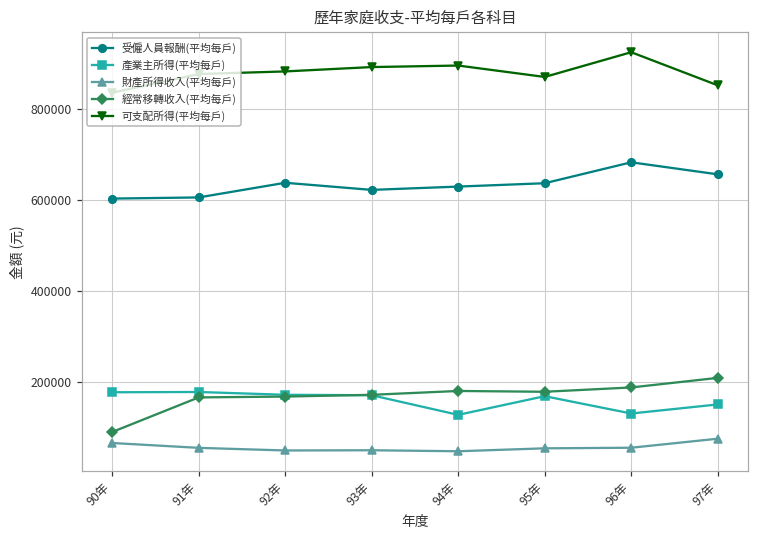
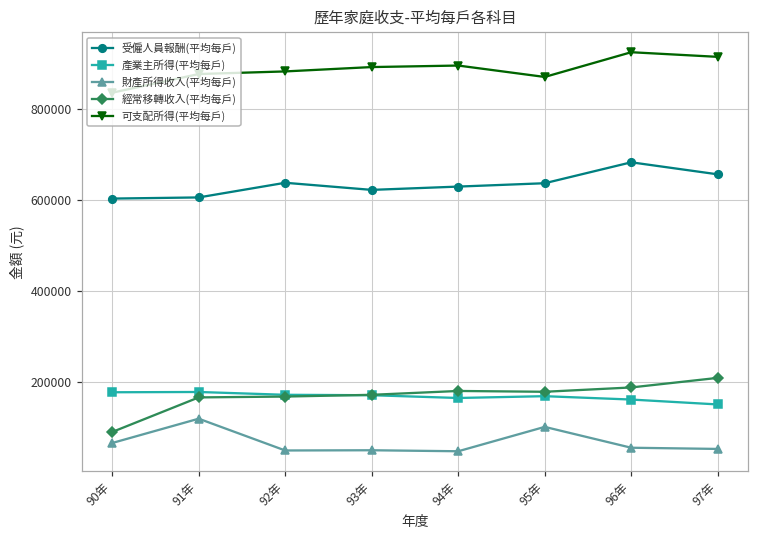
  {
    "受僱人員報酬(平均每戶)": {
      "90年": 600000,
      "91年": 600000,
      "92年": 640000,
      "93年": 620000,
      "94年": 630000,
      "95年": 640000,
      "96年": 680000,
      "97年": 660000
    },
    "產業主所得(平均每戶)": {
      "90年": 180000,
      "91年": 180000,
-     "94年": 130000,
+     "94年": 160000,
      "95年": 170000,
-     "96年": 130000,
+     "96年": 160000,
      "97年": 150000
    },
    "財產所得收入(平均每戶)": {
      "90年": 60000,
-     "91年": 50000,
+     "91年": 120000,
      "92年": 50000,
      "93年": 50000,
      "94年": 50000,
-     "95年": 50000,
+     "95年": 100000,
      "96年": 50000,
-     "97年": 70000
+     "97年": 50000
    },
    "經常移轉收入(平均每戶)": {
      "90年": 90000,
      "91年": 170000,
      "94年": 180000,
      "95年": 180000,
      "96年": 190000,
      "97年": 210000
    },
    "可支配所得(平均每戶)": {
      "92年": 880000,
      "93年": 890000,
      "94年": 890000,
      "95年": 870000,
      "96年": 920000,
-     "97年": 850000
+     "97年": 910000
    }
  }
